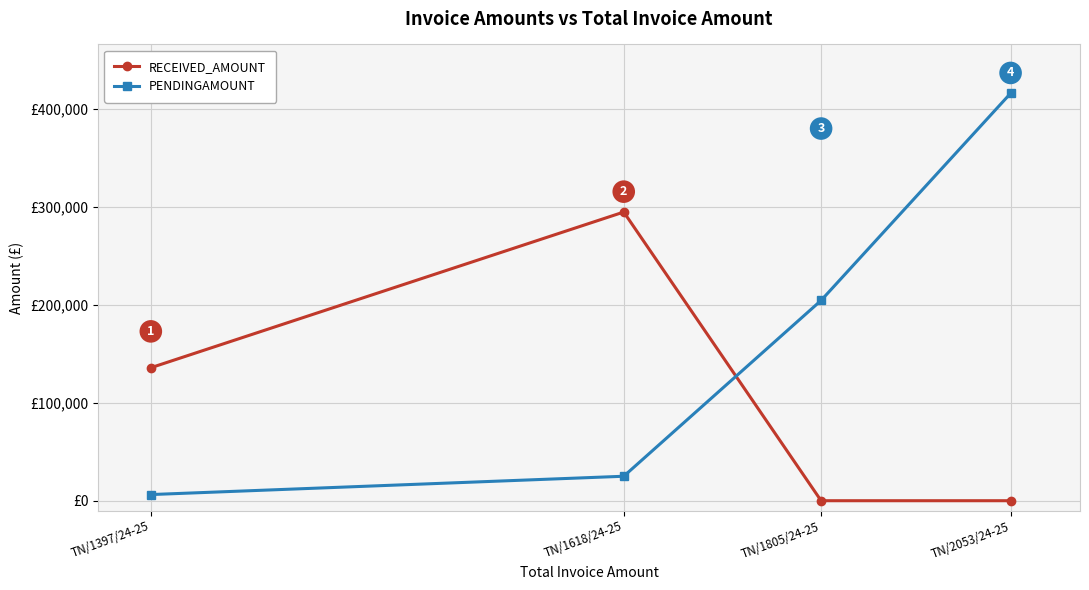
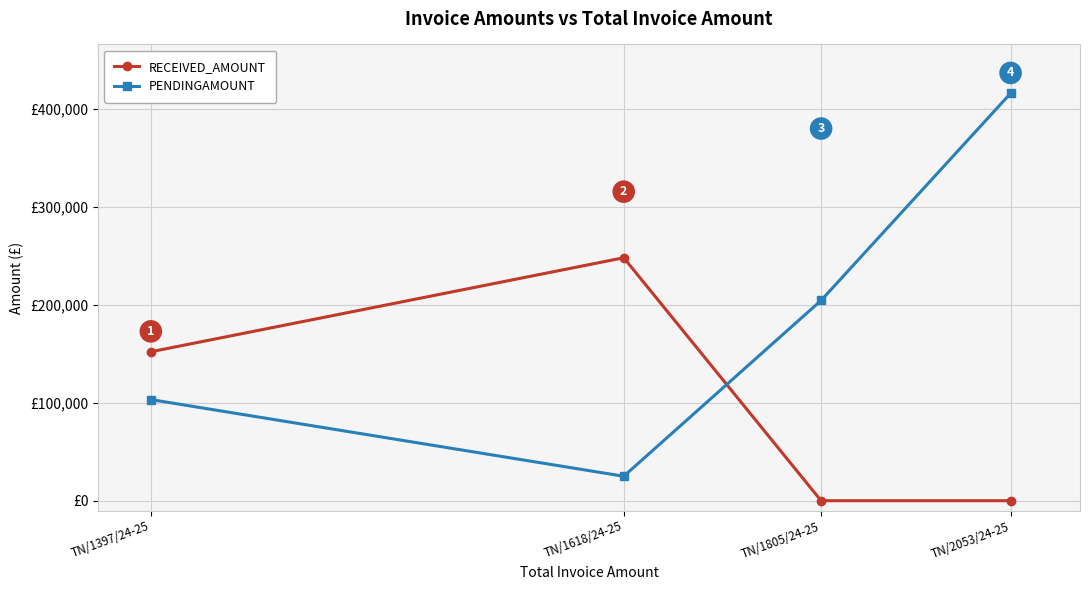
  {
    "RECEIVED_AMOUNT": {
-     "TN/1397/24-25": "£140,000",
-     "TN/1618/24-25": "£290,000",
+     "TN/1397/24-25": "£150,000",
+     "TN/1618/24-25": "£250,000",
      "TN/1805/24-25": "£0",
      "TN/2053/24-25": "£0"
    },
    "PENDINGAMOUNT": {
-     "TN/1397/24-25": "£10,000",
+     "TN/1397/24-25": "£100,000",
      "TN/1618/24-25": "£20,000",
      "TN/1805/24-25": "£200,000"
    }
  }
